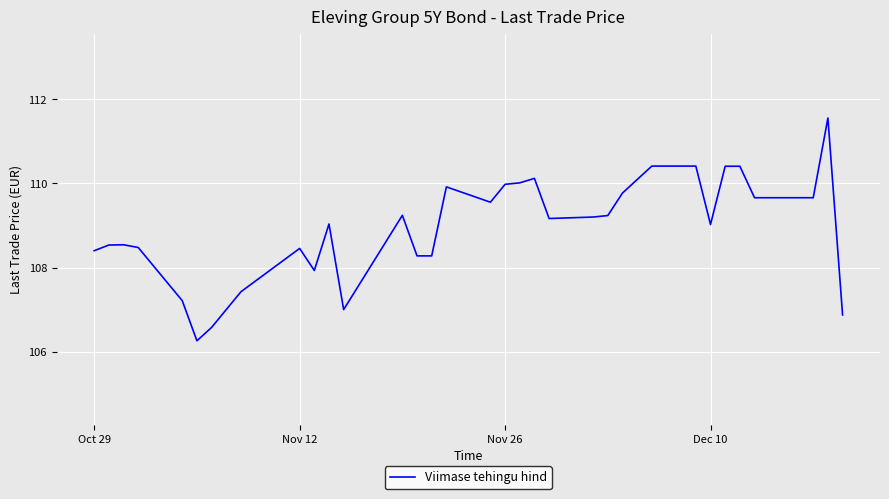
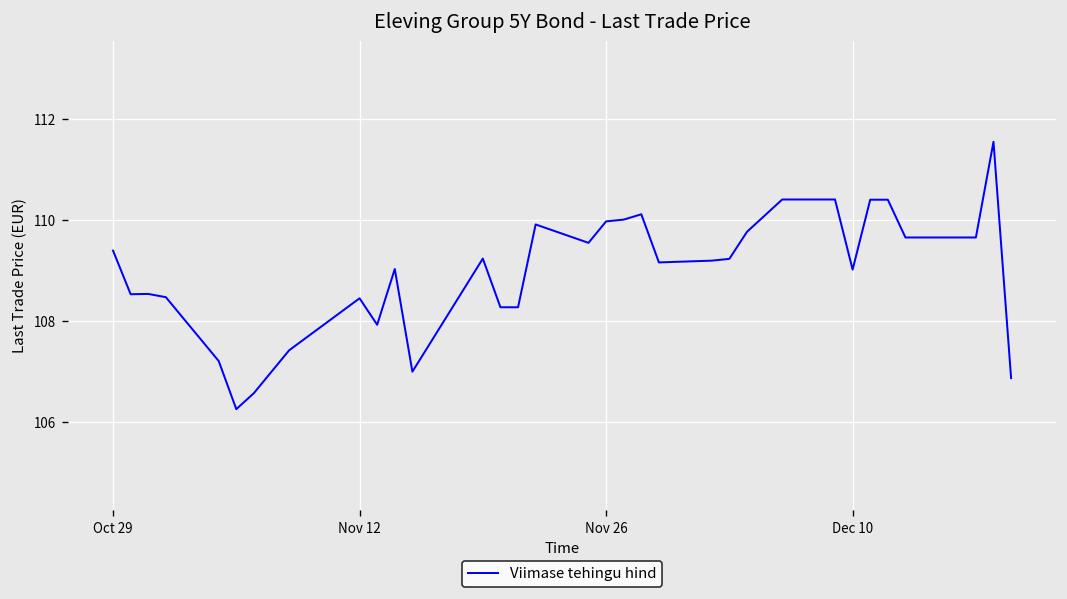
  {
-   "Oct 29": 108.4,
+   "Oct 29": 109.4,
    "Nov 12": 108.5,
    "Nov 26": 110.0,
    "Dec 10": 109.0
  }
